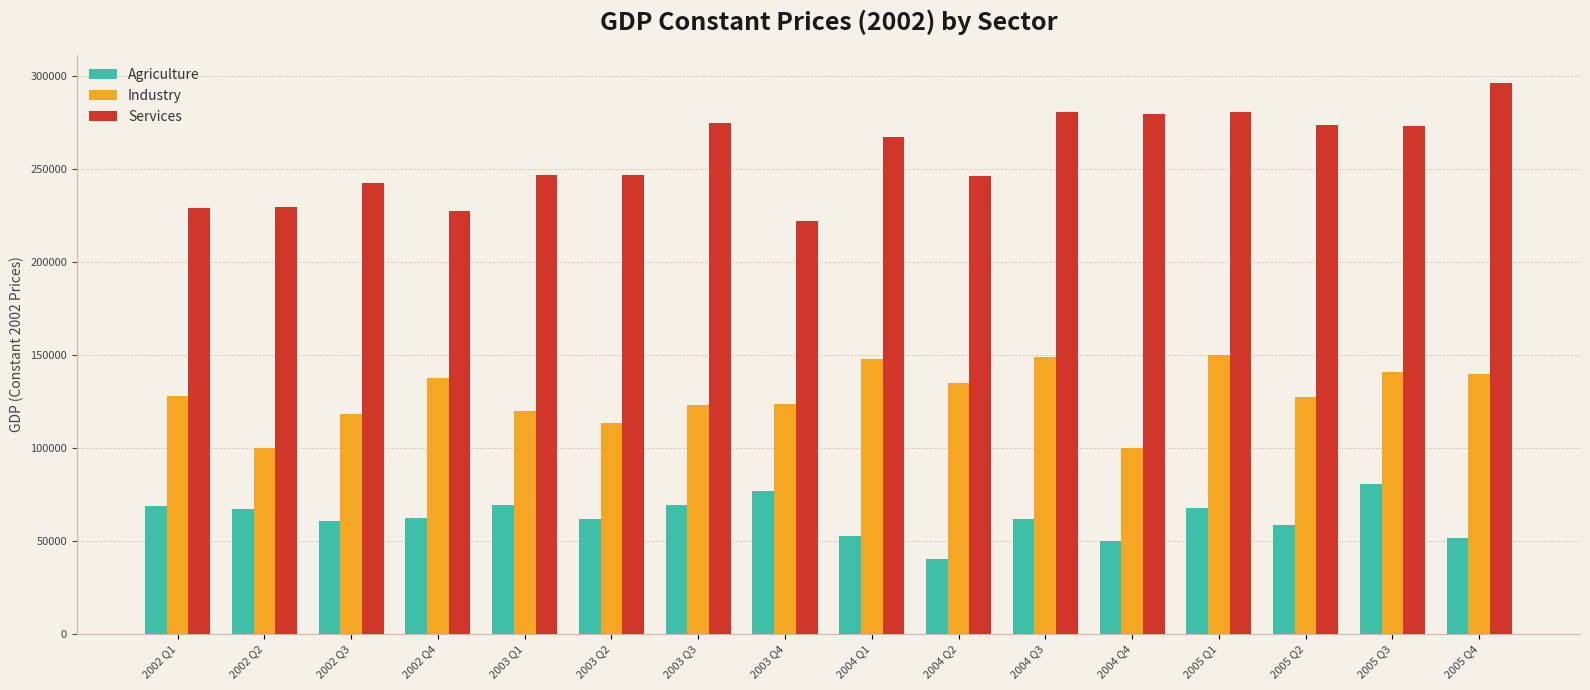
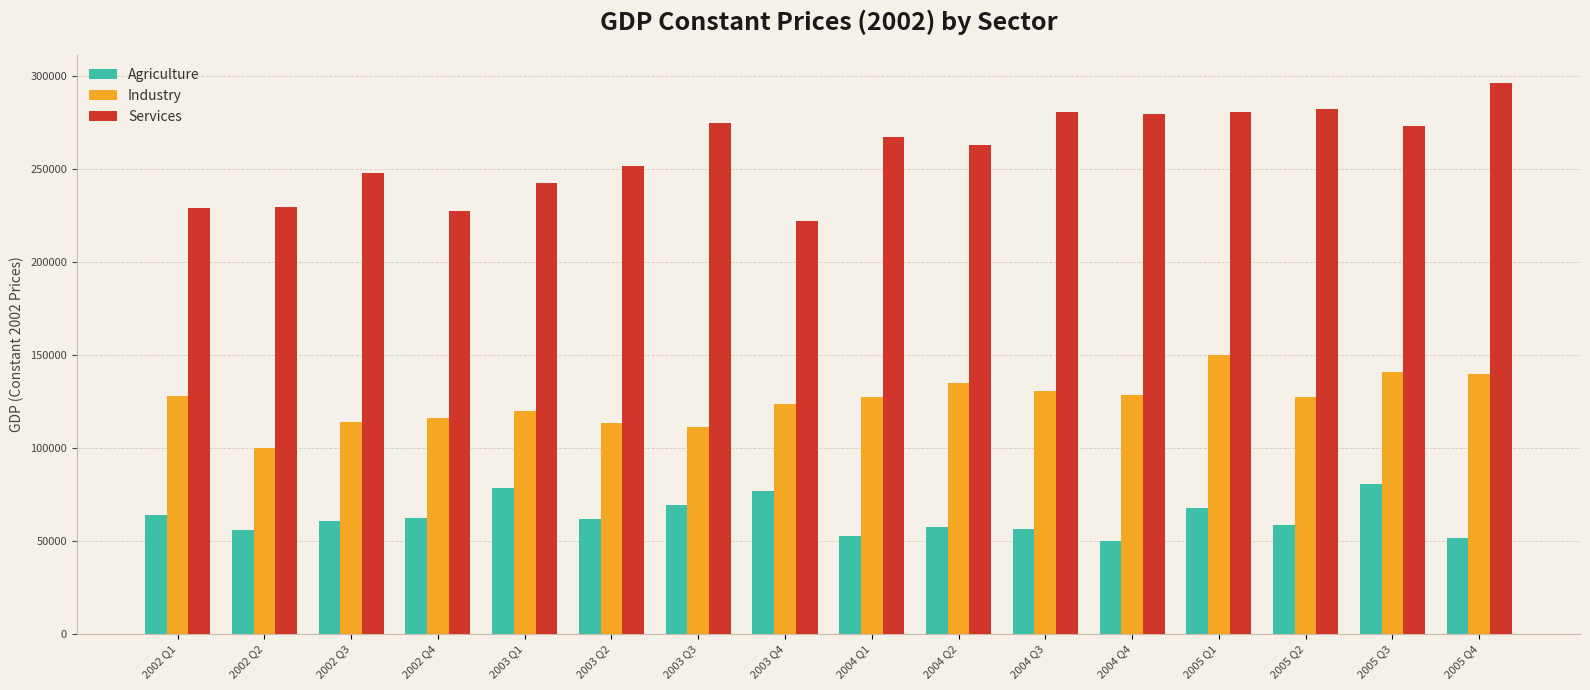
  {
    "Agriculture": {
-     "2002 Q1": 68000,
-     "2002 Q2": 67000,
+     "2002 Q1": 64000,
+     "2002 Q2": 56000,
      "2002 Q3": 61000,
      "2002 Q4": 62000,
-     "2003 Q1": 69000,
+     "2003 Q1": 79000,
      "2003 Q2": 61000,
      "2003 Q3": 69000,
      "2003 Q4": 76000,
      "2004 Q1": 52000,
-     "2004 Q2": 40000,
-     "2004 Q3": 62000,
+     "2004 Q2": 57000,
+     "2004 Q3": 56000,
      "2004 Q4": 50000,
      "2005 Q1": 68000,
      "2005 Q2": 58000,
      "2005 Q3": 81000,
      "2005 Q4": 51000
    },
    "Industry": {
      "2002 Q1": 128000,
      "2002 Q2": 100000,
-     "2002 Q3": 118000,
-     "2002 Q4": 138000,
+     "2002 Q3": 114000,
+     "2002 Q4": 116000,
      "2003 Q1": 120000,
      "2003 Q2": 113000,
-     "2003 Q3": 123000,
+     "2003 Q3": 111000,
      "2003 Q4": 123000,
-     "2004 Q1": 148000,
+     "2004 Q1": 127000,
      "2004 Q2": 135000,
-     "2004 Q3": 149000,
-     "2004 Q4": 100000,
+     "2004 Q3": 131000,
+     "2004 Q4": 128000,
      "2005 Q1": 150000,
      "2005 Q2": 127000,
      "2005 Q3": 141000,
      "2005 Q4": 140000
    },
    "Services": {
      "2002 Q1": 229000,
      "2002 Q2": 230000,
-     "2002 Q3": 242000,
+     "2002 Q3": 248000,
      "2002 Q4": 227000,
-     "2003 Q1": 247000,
-     "2003 Q2": 247000,
+     "2003 Q1": 242000,
+     "2003 Q2": 252000,
      "2003 Q3": 274000,
      "2003 Q4": 222000,
      "2004 Q1": 267000,
-     "2004 Q2": 246000,
+     "2004 Q2": 263000,
      "2004 Q3": 281000,
      "2004 Q4": 279000,
      "2005 Q1": 281000,
-     "2005 Q2": 274000,
+     "2005 Q2": 282000,
      "2005 Q3": 273000,
      "2005 Q4": 296000
    }
  }
